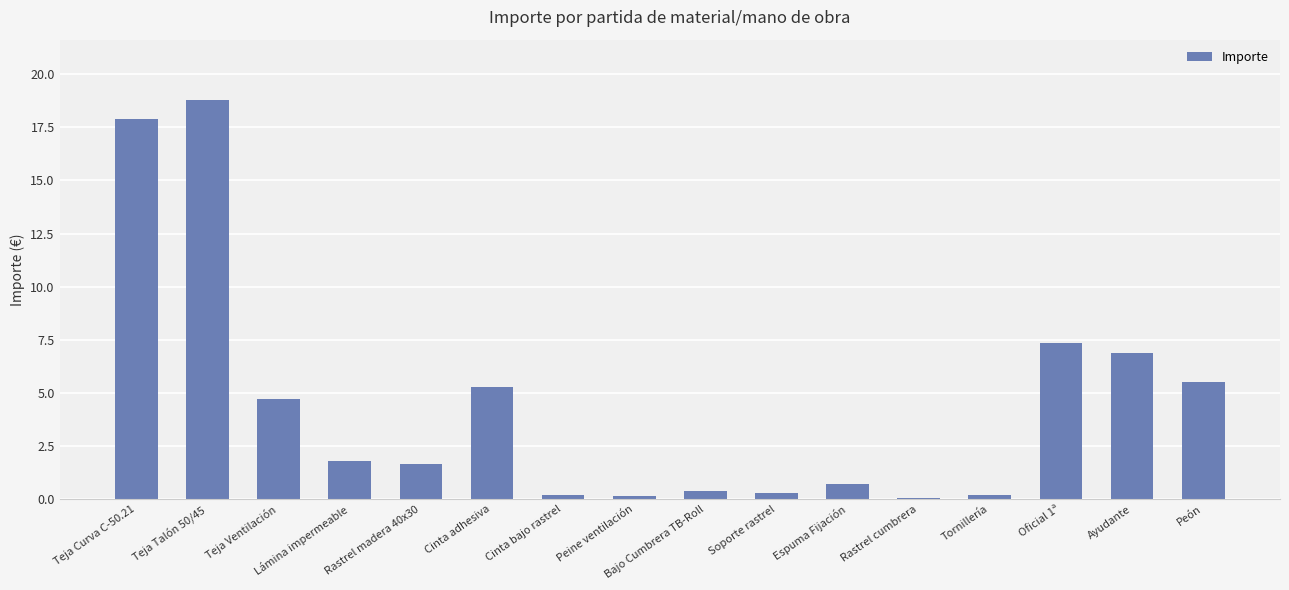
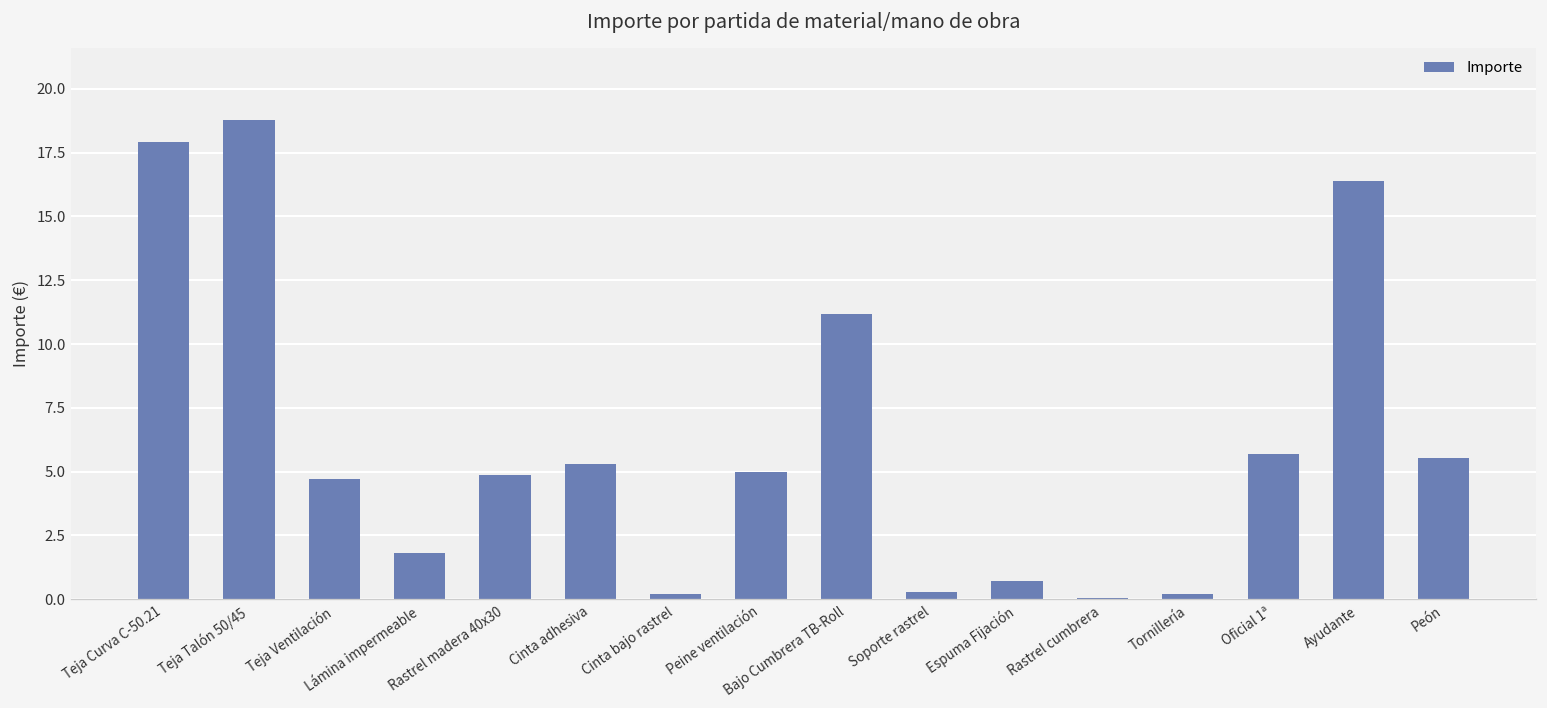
  {
    "Teja Curva C-50.21": 17.9,
    "Teja Talón 50/45": 18.8,
    "Teja Ventilación": 4.7,
    "Lámina impermeable": 1.8,
-   "Rastrel madera 40x30": 1.7,
+   "Rastrel madera 40x30": 4.9,
    "Cinta adhesiva": 5.3,
    "Cinta bajo rastrel": 0.2,
-   "Peine ventilación": 0.2,
-   "Bajo Cumbrera TB-Roll": 0.4,
+   "Peine ventilación": 5.0,
+   "Bajo Cumbrera TB-Roll": 11.2,
    "Soporte rastrel": 0.3,
    "Espuma Fijación": 0.7,
    "Tornillería": 0.2,
-   "Oficial 1ª": 7.4,
-   "Ayudante": 6.9,
+   "Oficial 1ª": 5.7,
+   "Ayudante": 16.4,
    "Peón": 5.5
  }
